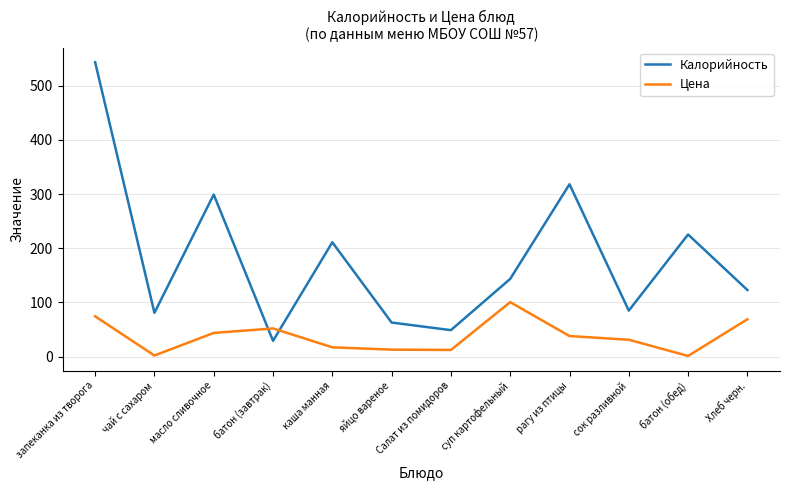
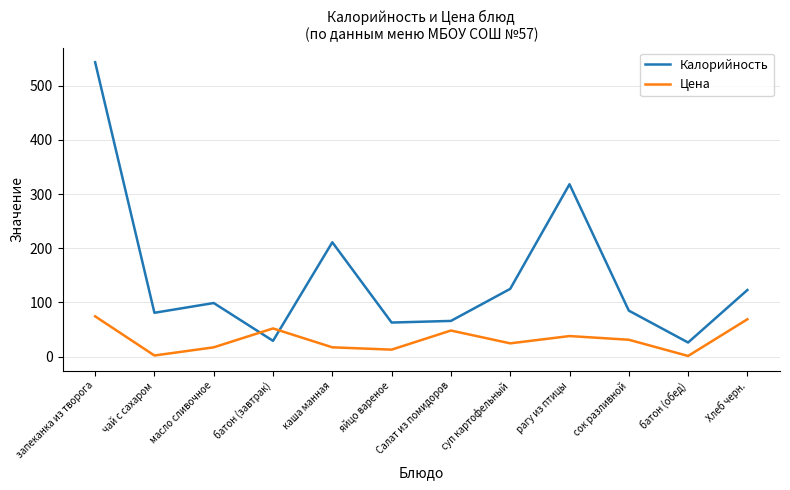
  {
    "Калорийность": {
      "запеканка из творога": 540,
      "чай с сахаром": 80,
-     "масло сливочное": 300,
+     "масло сливочное": 100,
      "батон (завтрак)": 30,
      "каша манная": 210,
      "яйцо вареное": 60,
-     "Салат из помидоров": 50,
-     "суп картофельный": 140,
+     "Салат из помидоров": 70,
+     "суп картофельный": 130,
      "рагу из птицы": 320,
      "сок разливной": 90,
-     "батон (обед)": 230,
+     "батон (обед)": 30,
      "Хлеб черн.": 120
    },
    "Цена": {
      "запеканка из творога": 70,
      "чай с сахаром": 0,
-     "масло сливочное": 40,
+     "масло сливочное": 20,
      "батон (завтрак)": 50,
      "каша манная": 20,
      "яйцо вареное": 10,
-     "Салат из помидоров": 10,
-     "суп картофельный": 100,
+     "Салат из помидоров": 50,
+     "суп картофельный": 20,
      "рагу из птицы": 40,
      "сок разливной": 30,
      "батон (обед)": 0,
      "Хлеб черн.": 70
    }
  }
